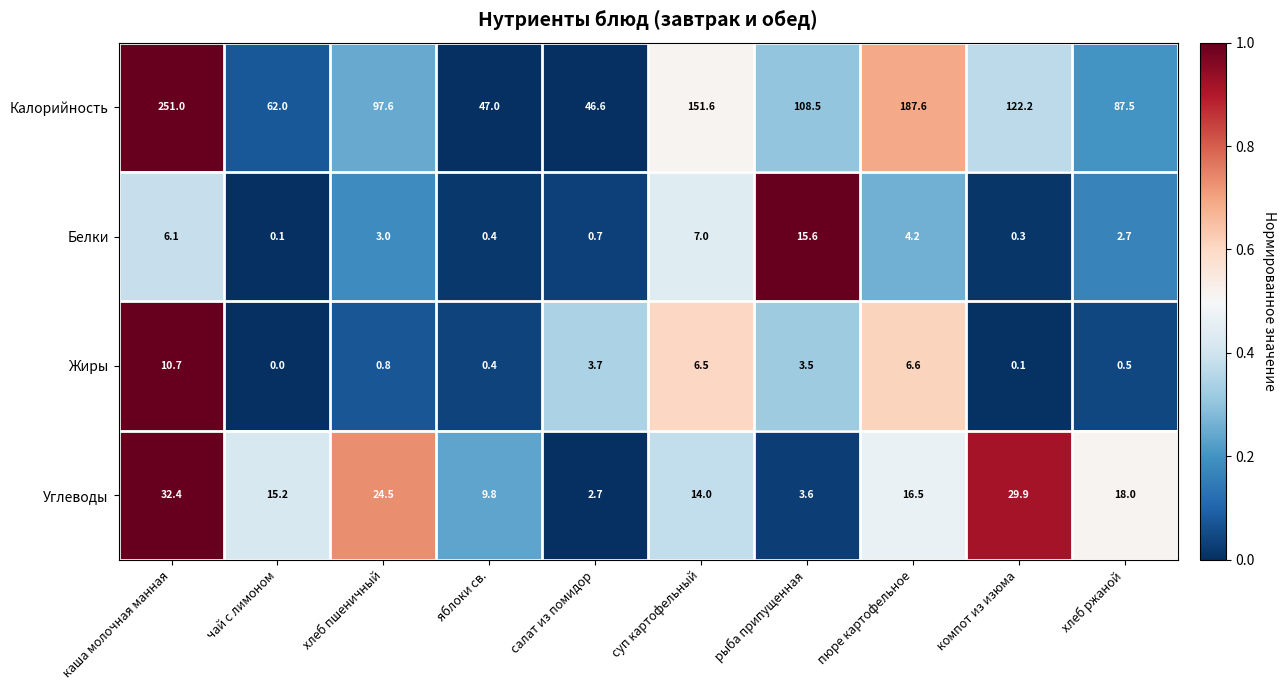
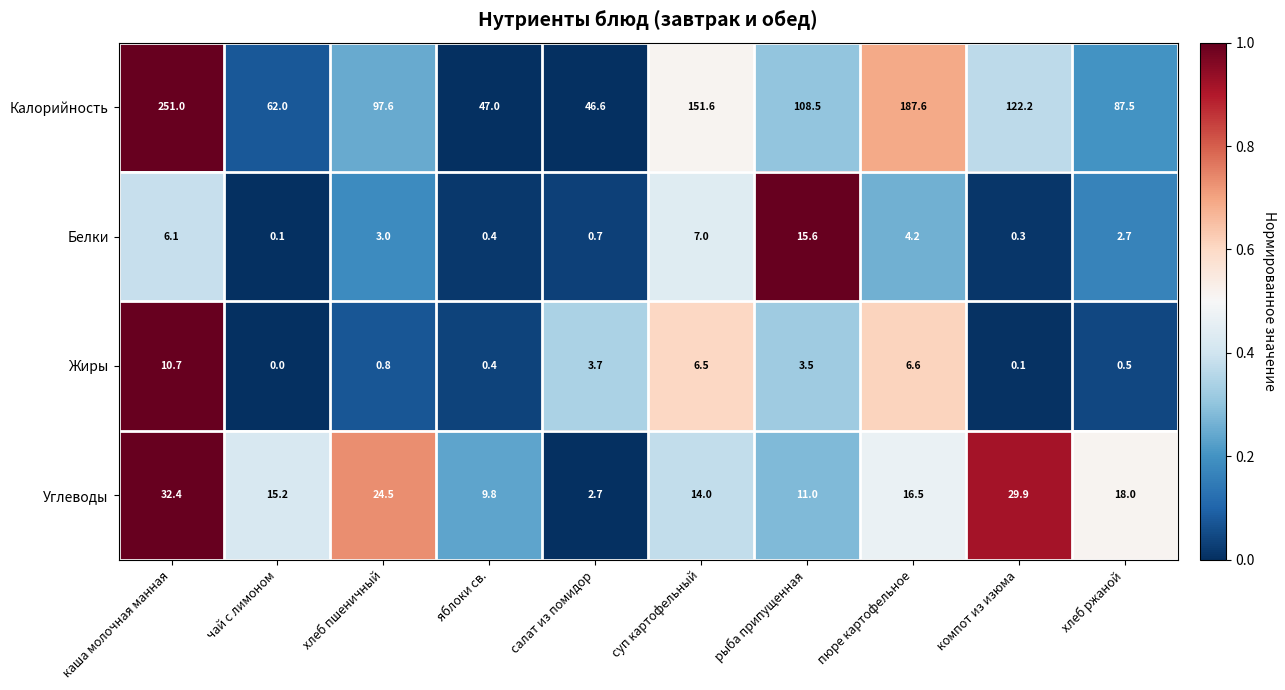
  {
    "Калорийность": {
      "каша молочная манная": 251.0,
      "чай с лимоном": 62.0,
      "хлеб пшеничный": 97.6,
      "яблоки св.": 47.0,
      "салат из помидор": 46.6,
      "суп картофельный": 151.6,
      "рыба припущенная": 108.5,
      "пюре картофельное": 187.6,
      "компот из изюма": 122.2,
      "хлеб ржаной": 87.5
    },
    "Белки": {
      "каша молочная манная": 6.1,
      "чай с лимоном": 0.1,
      "хлеб пшеничный": 3.0,
      "яблоки св.": 0.4,
      "салат из помидор": 0.7,
      "суп картофельный": 7.0,
      "рыба припущенная": 15.6,
      "пюре картофельное": 4.2,
      "компот из изюма": 0.3,
      "хлеб ржаной": 2.7
    },
    "Жиры": {
      "каша молочная манная": 10.7,
      "чай с лимоном": 0.0,
      "хлеб пшеничный": 0.8,
      "яблоки св.": 0.4,
      "салат из помидор": 3.7,
      "суп картофельный": 6.5,
      "рыба припущенная": 3.5,
      "пюре картофельное": 6.6,
      "компот из изюма": 0.1,
      "хлеб ржаной": 0.5
    },
    "Углеводы": {
      "каша молочная манная": 32.4,
      "чай с лимоном": 15.2,
      "хлеб пшеничный": 24.5,
      "яблоки св.": 9.8,
      "салат из помидор": 2.7,
      "суп картофельный": 14.0,
-     "рыба припущенная": 3.6,
+     "рыба припущенная": 11.0,
      "пюре картофельное": 16.5,
      "компот из изюма": 29.9,
      "хлеб ржаной": 18.0
    }
  }
